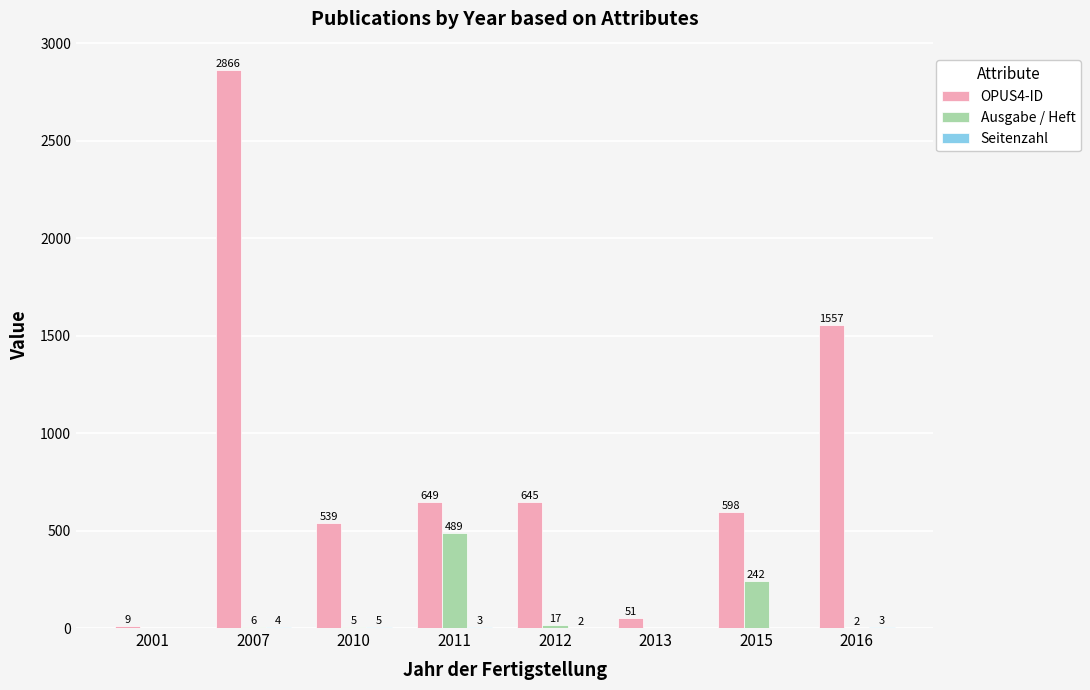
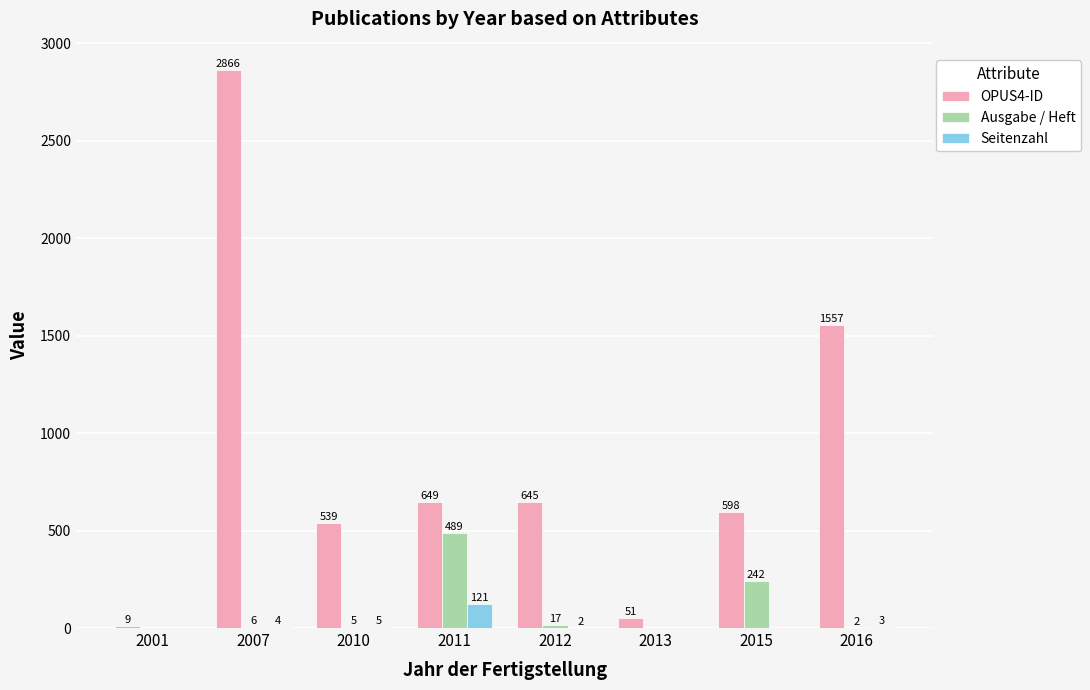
  {
    "OPUS4-ID": {
      "2001": 9,
      "2007": 2866,
      "2010": 539,
      "2011": 649,
      "2012": 645,
      "2013": 51,
      "2015": 598,
      "2016": 1557
    },
    "Ausgabe / Heft": {
      "2007": 6,
      "2010": 5,
      "2011": 489,
      "2012": 17,
      "2015": 242,
      "2016": 2
    },
    "Seitenzahl": {
      "2007": 4,
      "2010": 5,
-     "2011": 3,
+     "2011": 121,
      "2012": 2,
      "2016": 3
    }
  }
